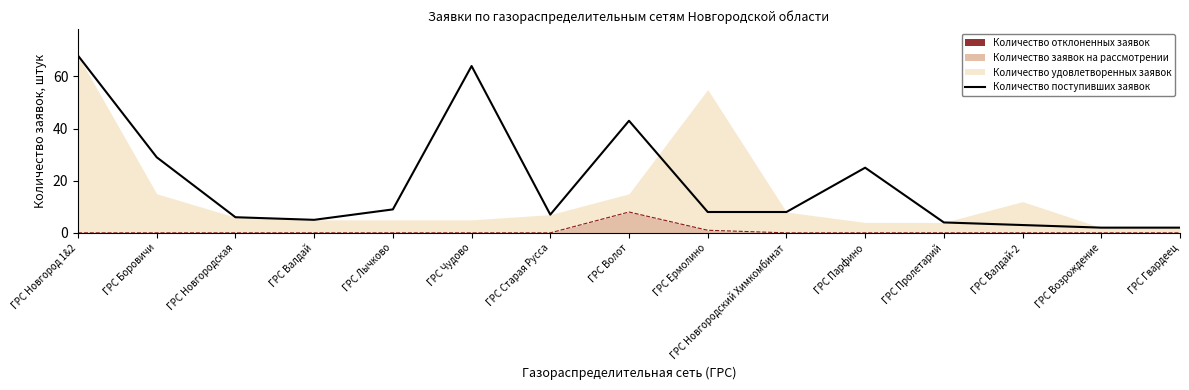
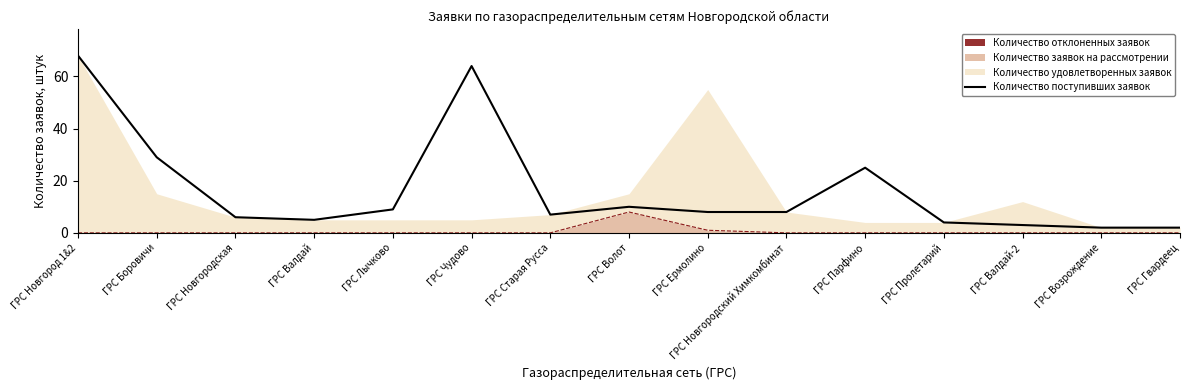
  {
    "Количество поступивших заявок": {
      "ГРС Боровичи": 29,
      "ГРС Лычково": 9,
      "ГРС Чудово": 64,
-     "ГРС Волот": 43,
+     "ГРС Волот": 10,
      "ГРС Ермолино": 8,
      "ГРС Парфино": 25,
      "ГРС Валдай-2": 3
    },
    "Количество отклоненных заявок": {
      "ГРС Волот": 0,
      "ГРС Ермолино": 0
    },
    "Количество заявок на рассмотрении": {
      "ГРС Волот": 8,
      "ГРС Ермолино": 1
    },
    "Количество удовлетворенных заявок": {
      "ГРС Боровичи": 15,
      "ГРС Лычково": 5,
      "ГРС Чудово": 5,
      "ГРС Волот": 7,
      "ГРС Ермолино": 54,
      "ГРС Парфино": 4,
      "ГРС Валдай-2": 12
    }
  }
